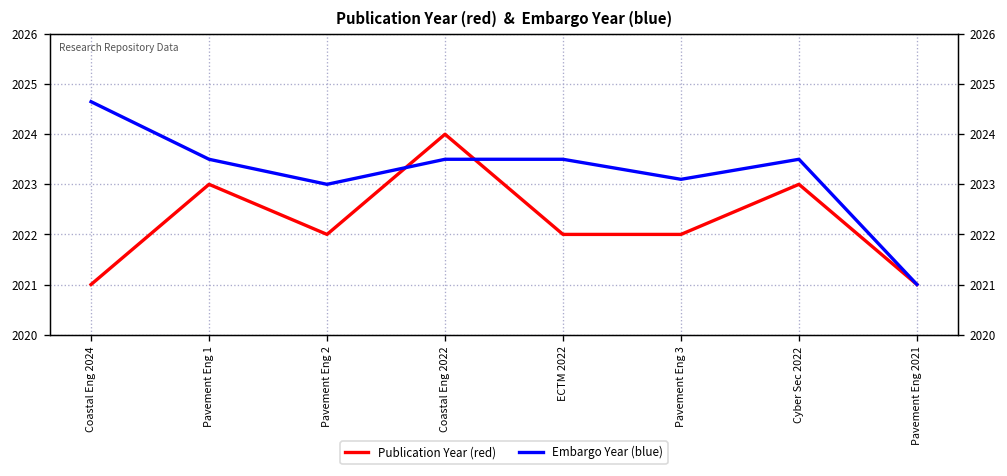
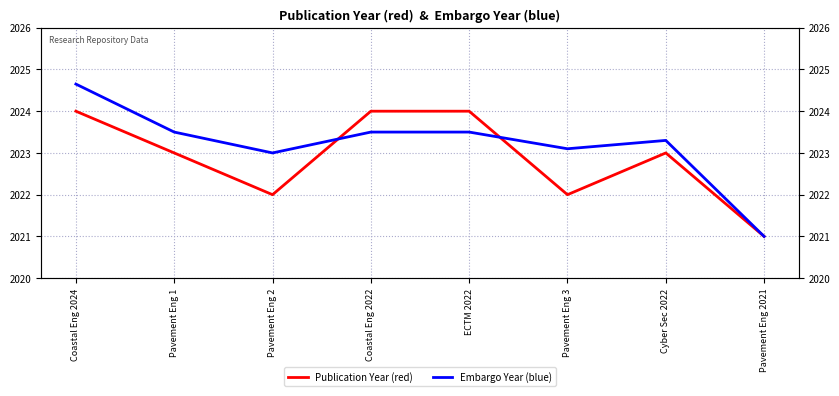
  {
    "Publication Year (red)": {
-     "Coastal Eng 2024": 2021,
+     "Coastal Eng 2024": 2024,
      "Pavement Eng 1": 2023,
      "Pavement Eng 2": 2022,
      "Coastal Eng 2022": 2024,
-     "ECTM 2022": 2022,
+     "ECTM 2022": 2024,
      "Pavement Eng 3": 2022,
      "Cyber Sec 2022": 2023
    },
    "Embargo Year (blue)": {
      "Coastal Eng 2024": 2024.7,
      "Pavement Eng 1": 2023.5,
      "Pavement Eng 2": 2023.0,
      "Coastal Eng 2022": 2023.5,
      "ECTM 2022": 2023.5,
      "Pavement Eng 3": 2023.1,
-     "Cyber Sec 2022": 2023.5
+     "Cyber Sec 2022": 2023.3
    }
  }
